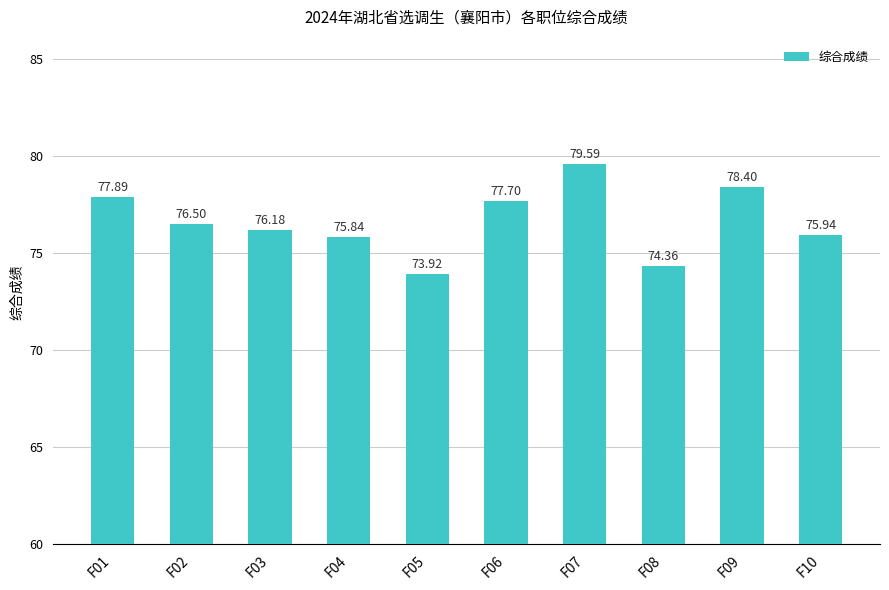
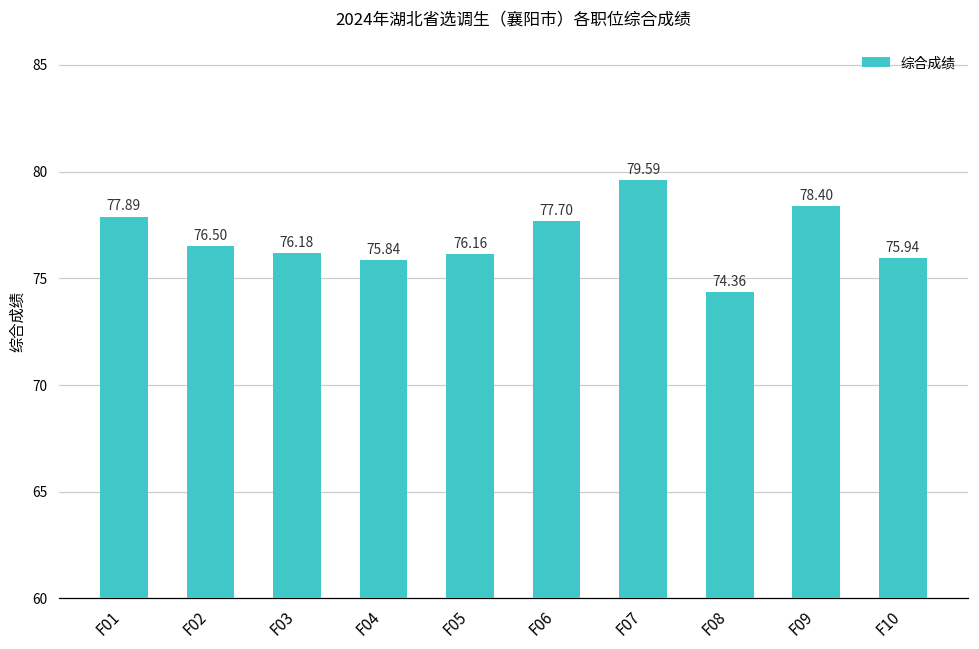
  {
    "F01": 77.89,
    "F02": 76.50,
    "F03": 76.18,
    "F04": 75.84,
-   "F05": 73.92,
+   "F05": 76.16,
    "F06": 77.70,
    "F07": 79.59,
    "F08": 74.36,
    "F09": 78.40,
    "F10": 75.94
  }
